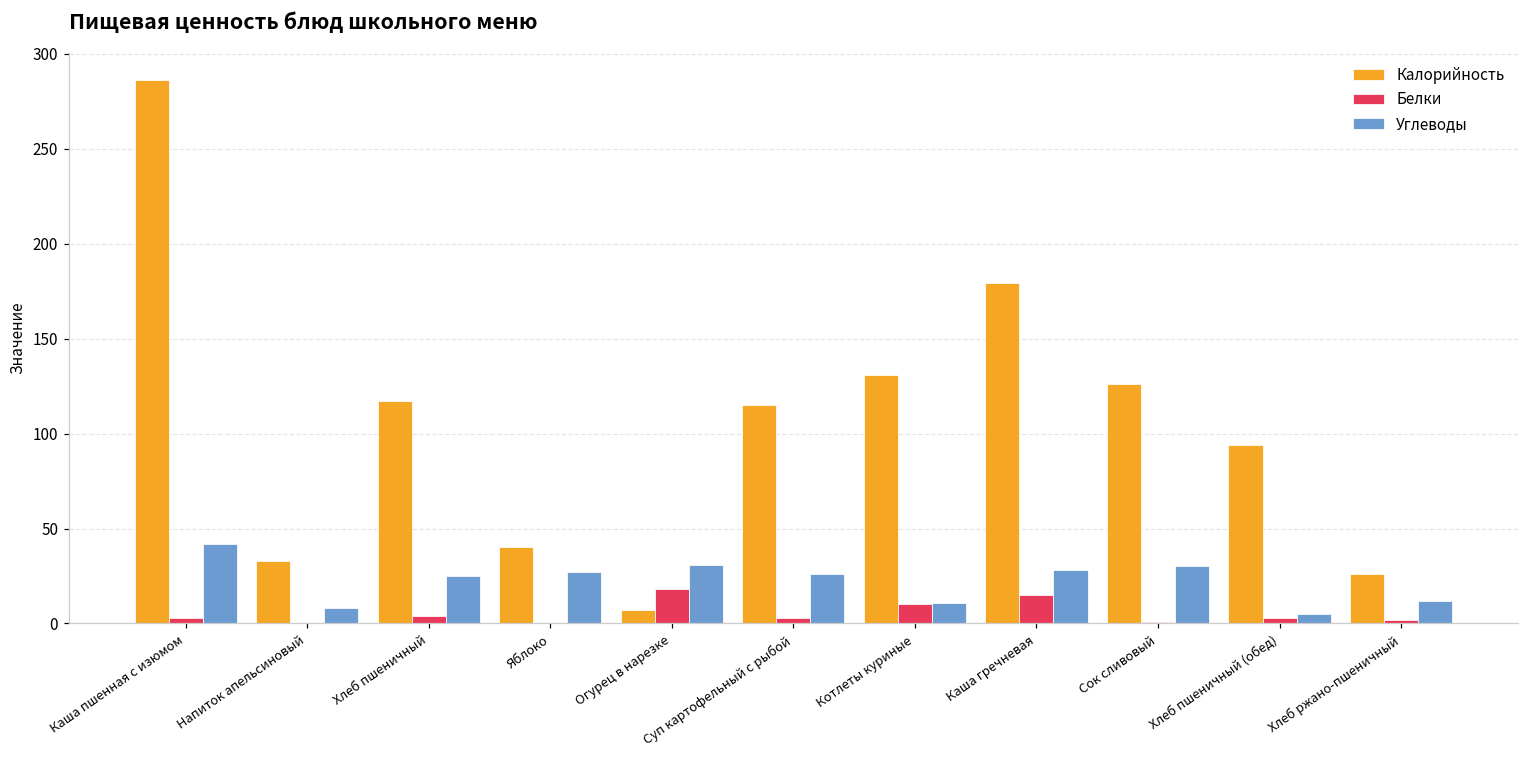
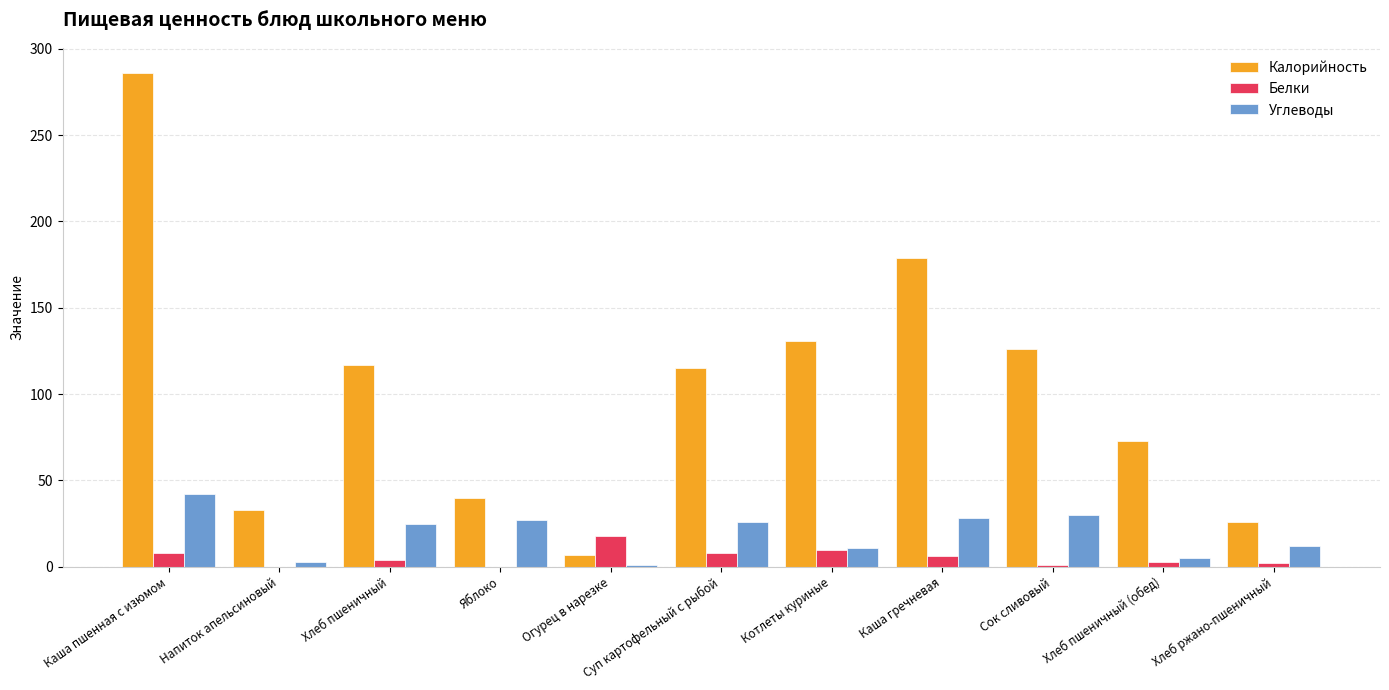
  {
    "Калорийность": {
      "Каша пшенная с изюмом": 286,
      "Напиток апельсиновый": 33,
      "Хлеб пшеничный": 117,
      "Яблоко": 40,
      "Огурец в нарезке": 7,
      "Суп картофельный с рыбой": 115,
      "Котлеты куриные": 131,
      "Каша гречневая": 179,
      "Сок сливовый": 126,
-     "Хлеб пшеничный (обед)": 94,
+     "Хлеб пшеничный (обед)": 73,
      "Хлеб ржано-пшеничный": 26
    },
    "Белки": {
-     "Каша пшенная с изюмом": 3,
+     "Каша пшенная с изюмом": 8,
      "Напиток апельсиновый": 0,
      "Хлеб пшеничный": 4,
      "Яблоко": 0,
      "Огурец в нарезке": 18,
-     "Суп картофельный с рыбой": 3,
+     "Суп картофельный с рыбой": 8,
      "Котлеты куриные": 10,
-     "Каша гречневая": 15,
+     "Каша гречневая": 6,
      "Хлеб пшеничный (обед)": 3,
      "Хлеб ржано-пшеничный": 2
    },
    "Углеводы": {
      "Каша пшенная с изюмом": 42,
-     "Напиток апельсиновый": 8,
+     "Напиток апельсиновый": 3,
      "Хлеб пшеничный": 25,
      "Яблоко": 27,
-     "Огурец в нарезке": 31,
+     "Огурец в нарезке": 1,
      "Суп картофельный с рыбой": 26,
      "Котлеты куриные": 11,
      "Каша гречневая": 28,
      "Сок сливовый": 30,
      "Хлеб пшеничный (обед)": 5,
      "Хлеб ржано-пшеничный": 12
    }
  }
